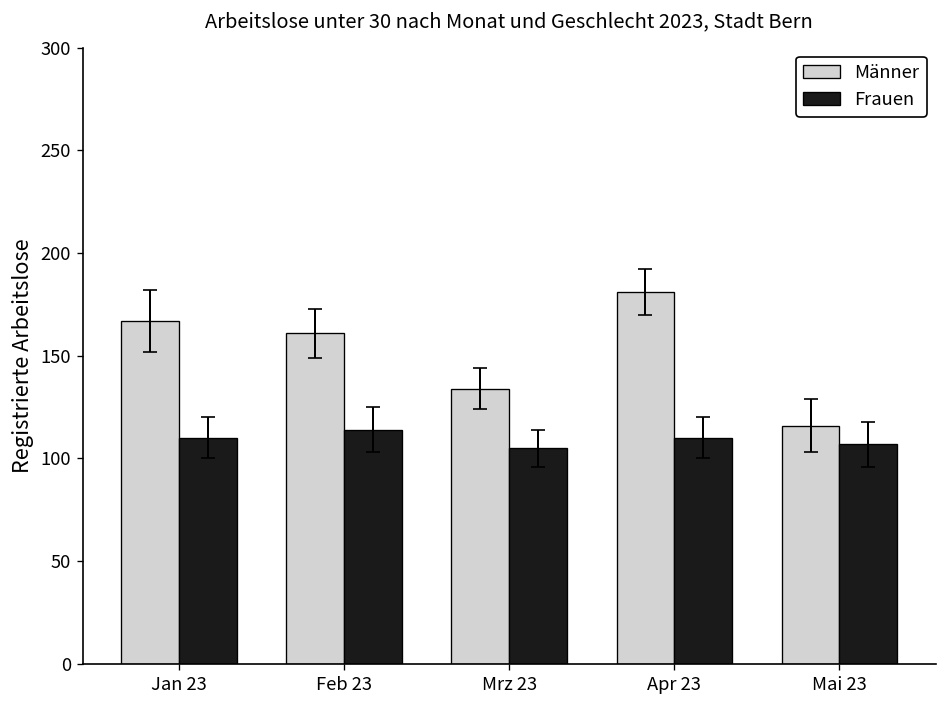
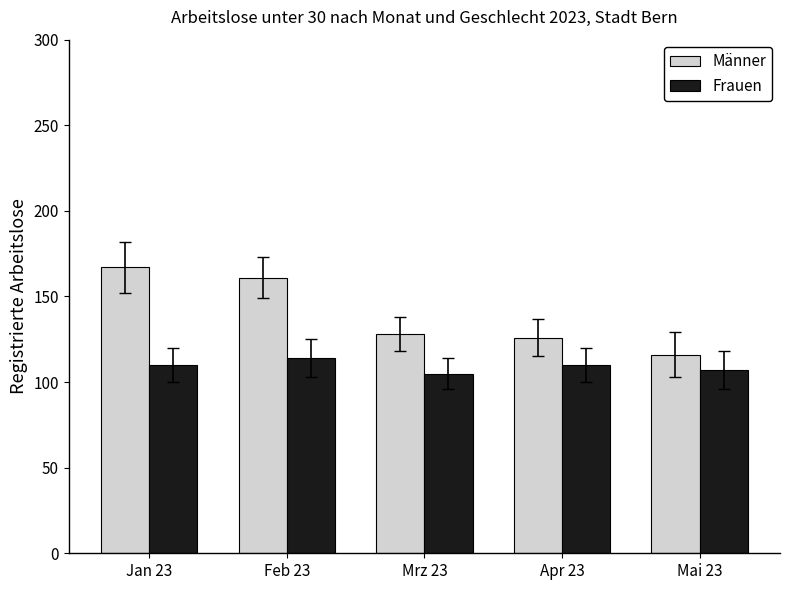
  {
    "Männer": {
      "Jan 23": 167,
      "Feb 23": 161,
-     "Mrz 23": 134,
-     "Apr 23": 181,
+     "Mrz 23": 128,
+     "Apr 23": 126,
      "Mai 23": 116
    }
  }
